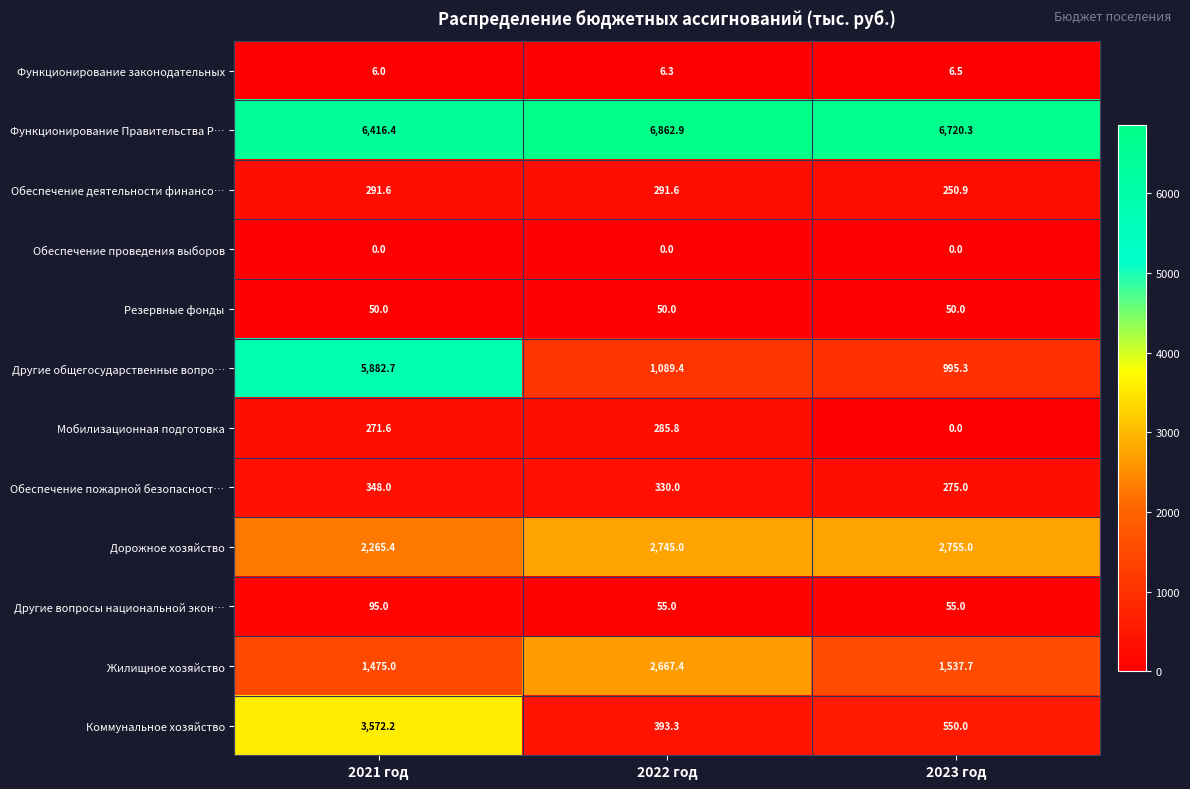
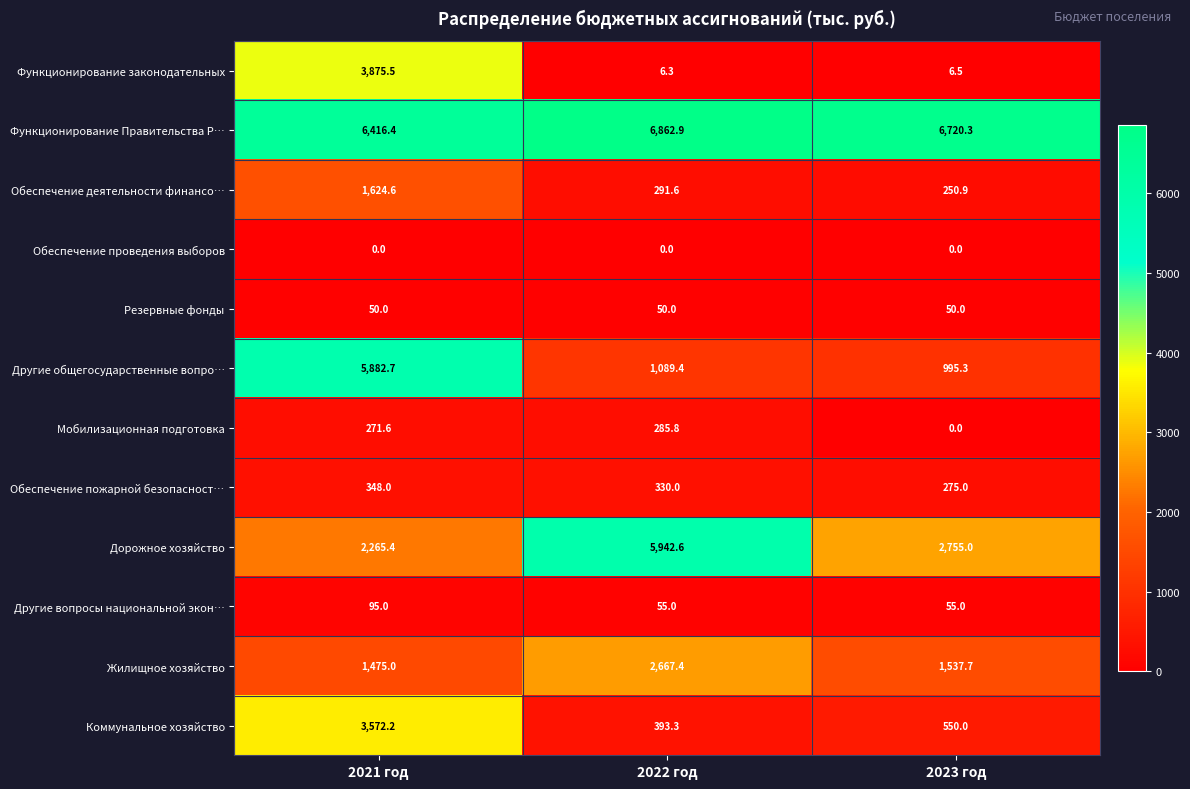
  {
    "Функционирование законодательных": {
-     "2021 год": "6.0",
+     "2021 год": "3,875.5",
      "2022 год": "6.3",
      "2023 год": "6.5"
    },
    "Функционирование Правительства Р…": {
      "2021 год": "6,416.4",
      "2022 год": "6,862.9",
      "2023 год": "6,720.3"
    },
    "Обеспечение деятельности финансо…": {
-     "2021 год": "291.6",
+     "2021 год": "1,624.6",
      "2022 год": "291.6",
      "2023 год": "250.9"
    },
    "Обеспечение проведения выборов": {
      "2021 год": "0.0",
      "2022 год": "0.0",
      "2023 год": "0.0"
    },
    "Резервные фонды": {
      "2021 год": "50.0",
      "2022 год": "50.0",
      "2023 год": "50.0"
    },
    "Другие общегосударственные вопро…": {
      "2021 год": "5,882.7",
      "2022 год": "1,089.4",
      "2023 год": "995.3"
    },
    "Мобилизационная подготовка": {
      "2021 год": "271.6",
      "2022 год": "285.8",
      "2023 год": "0.0"
    },
    "Обеспечение пожарной безопасност…": {
      "2021 год": "348.0",
      "2022 год": "330.0",
      "2023 год": "275.0"
    },
    "Дорожное хозяйство": {
      "2021 год": "2,265.4",
-     "2022 год": "2,745.0",
+     "2022 год": "5,942.6",
      "2023 год": "2,755.0"
    },
    "Другие вопросы национальной экон…": {
      "2021 год": "95.0",
      "2022 год": "55.0",
      "2023 год": "55.0"
    },
    "Жилищное хозяйство": {
      "2021 год": "1,475.0",
      "2022 год": "2,667.4",
      "2023 год": "1,537.7"
    },
    "Коммунальное хозяйство": {
      "2021 год": "3,572.2",
      "2022 год": "393.3",
      "2023 год": "550.0"
    }
  }
